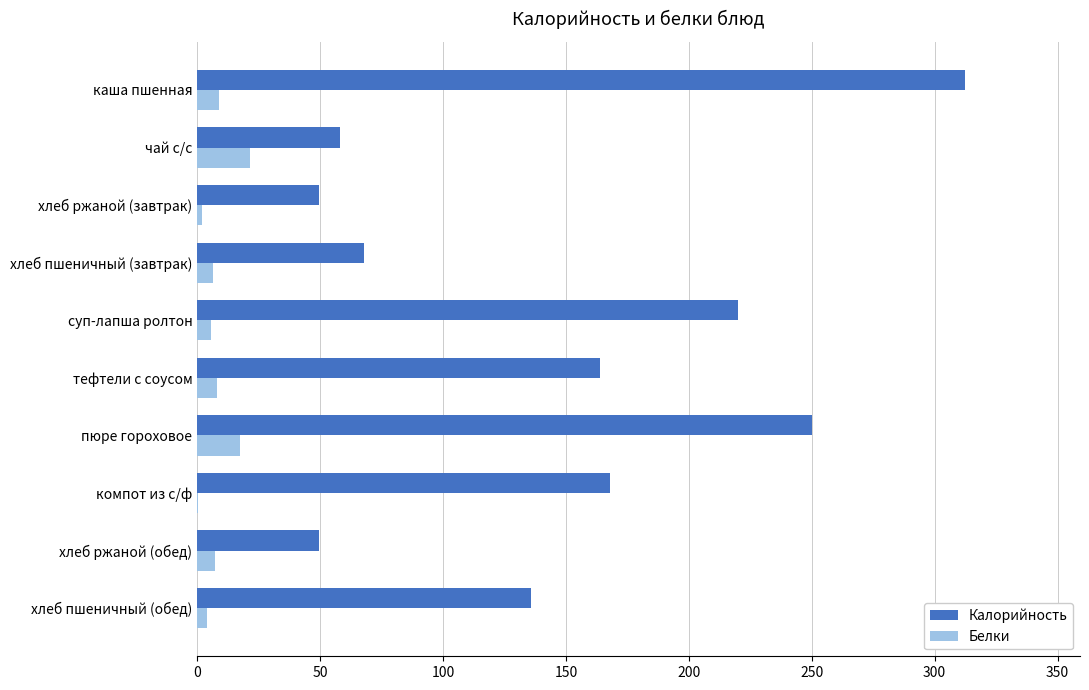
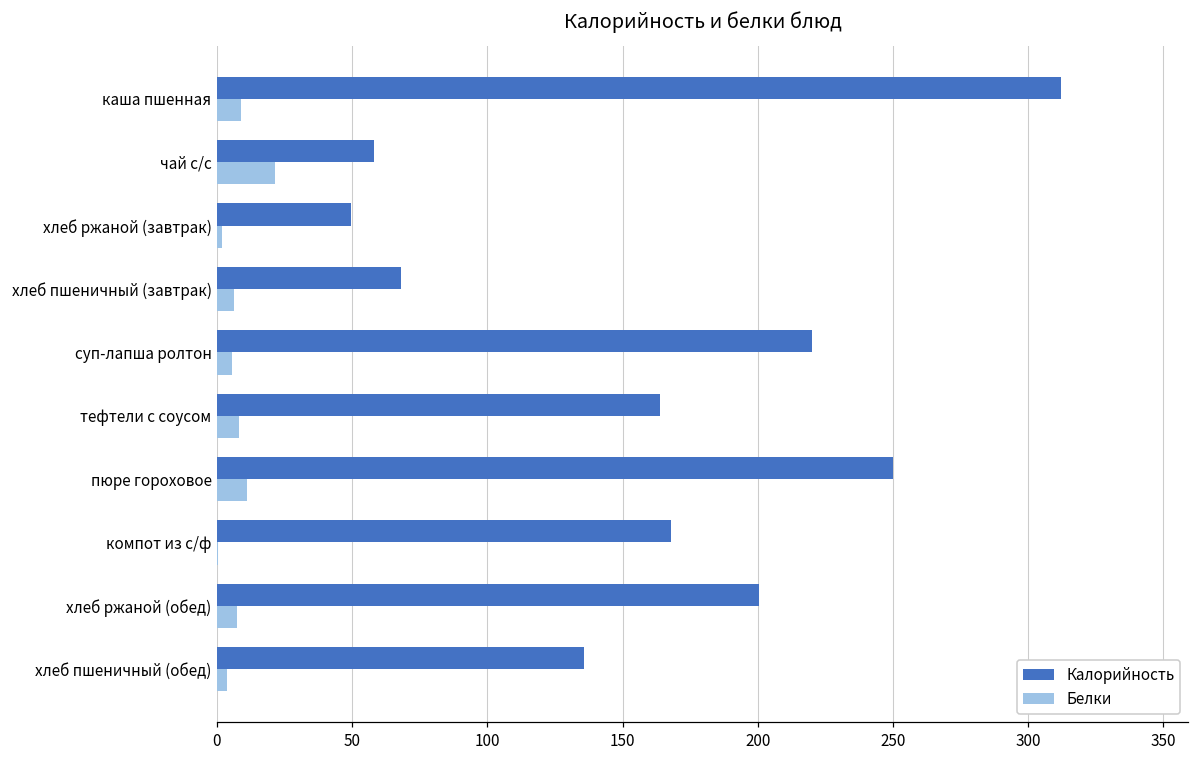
  {
    "Калорийность": {
      "каша пшенная": 312,
      "чай с/с": 58,
      "хлеб ржаной (завтрак)": 50,
      "хлеб пшеничный (завтрак)": 68,
      "суп-лапша ролтон": 220,
      "тефтели с соусом": 164,
      "пюре гороховое": 250,
      "компот из с/ф": 168,
-     "хлеб ржаной (обед)": 50,
+     "хлеб ржаной (обед)": 201,
      "хлеб пшеничный (обед)": 136
    },
    "Белки": {
      "каша пшенная": 9,
      "чай с/с": 22,
      "хлеб ржаной (завтрак)": 2,
      "хлеб пшеничный (завтрак)": 6,
      "суп-лапша ролтон": 6,
      "тефтели с соусом": 8,
-     "пюре гороховое": 17,
+     "пюре гороховое": 11,
      "хлеб ржаной (обед)": 7,
      "хлеб пшеничный (обед)": 4
    }
  }
